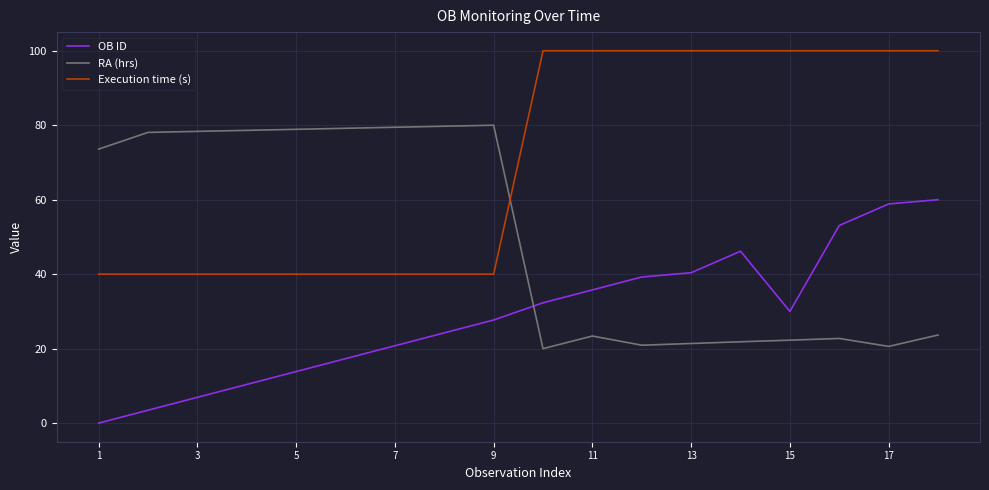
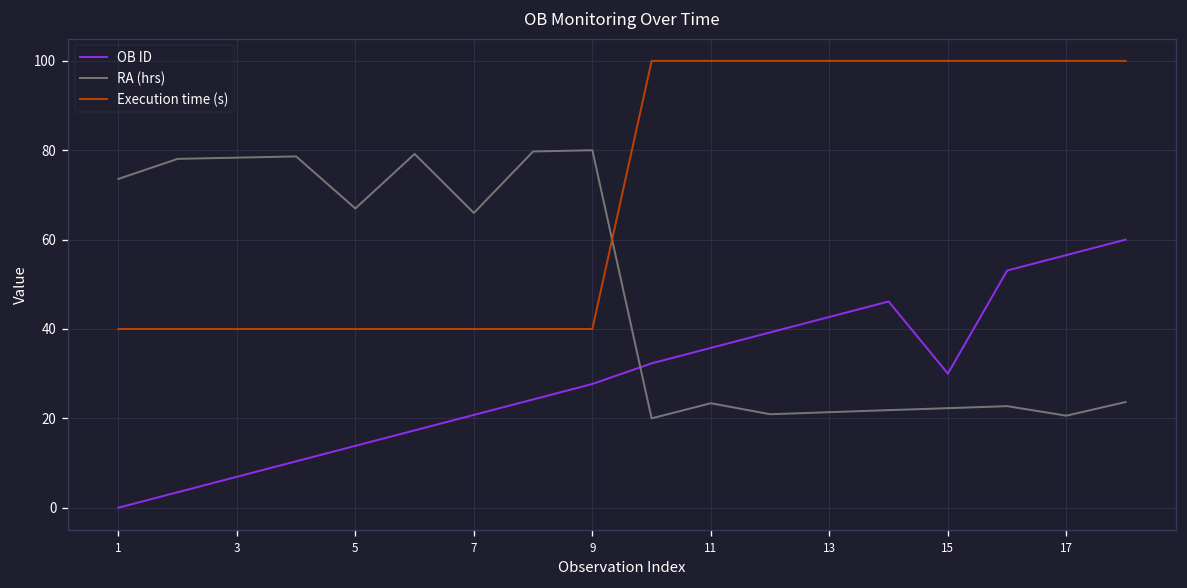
  {
    "OB ID": {
      "1": 0,
      "3": 7,
      "5": 14,
      "7": 21,
      "9": 28,
      "11": 36,
-     "13": 40,
+     "13": 43,
      "15": 30,
-     "17": 59
+     "17": 57
    },
    "RA (hrs)": {
      "1": 74,
      "3": 78,
-     "5": 79,
-     "7": 79,
+     "5": 67,
+     "7": 66,
      "9": 80,
      "11": 23,
      "13": 21,
      "15": 22,
      "17": 21
    },
    "Execution time (s)": {
      "1": 40,
      "3": 40,
      "5": 40,
      "7": 40,
      "9": 40,
      "11": 100,
      "13": 100,
      "15": 100,
      "17": 100
    }
  }
